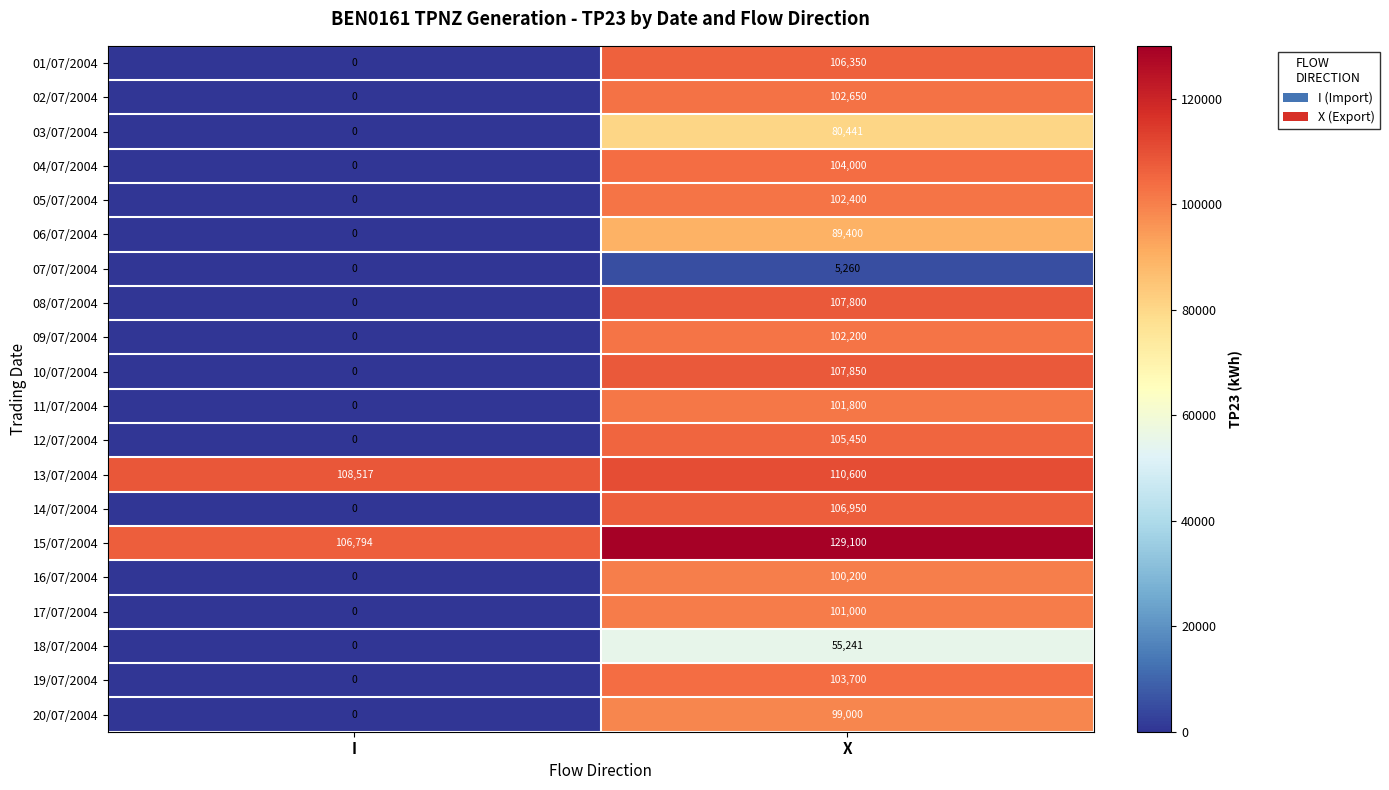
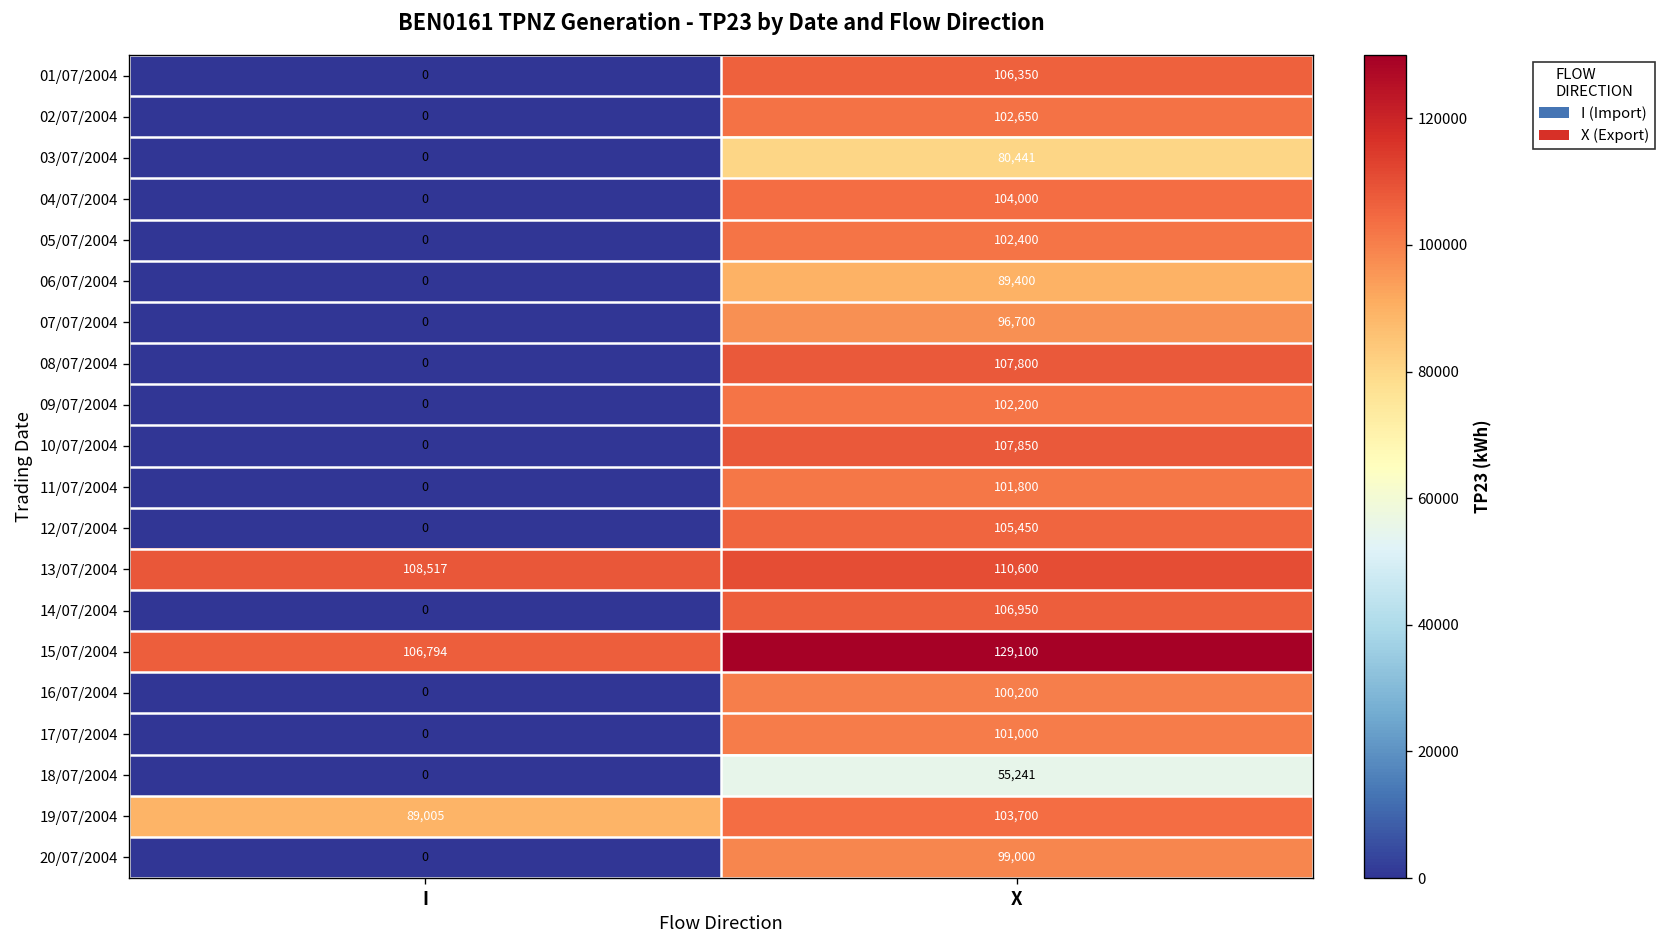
  {
    "01/07/2004": {
      "I": "0",
      "X": "106,350"
    },
    "02/07/2004": {
      "I": "0",
      "X": "102,650"
    },
    "03/07/2004": {
      "I": "0",
      "X": "80,441"
    },
    "04/07/2004": {
      "I": "0",
      "X": "104,000"
    },
    "05/07/2004": {
      "I": "0",
      "X": "102,400"
    },
    "06/07/2004": {
      "I": "0",
      "X": "89,400"
    },
    "07/07/2004": {
      "I": "0",
-     "X": "5,260"
+     "X": "96,700"
    },
    "08/07/2004": {
      "I": "0",
      "X": "107,800"
    },
    "09/07/2004": {
      "I": "0",
      "X": "102,200"
    },
    "10/07/2004": {
      "I": "0",
      "X": "107,850"
    },
    "11/07/2004": {
      "I": "0",
      "X": "101,800"
    },
    "12/07/2004": {
      "I": "0",
      "X": "105,450"
    },
    "13/07/2004": {
      "I": "108,517",
      "X": "110,600"
    },
    "14/07/2004": {
      "I": "0",
      "X": "106,950"
    },
    "15/07/2004": {
      "I": "106,794",
      "X": "129,100"
    },
    "16/07/2004": {
      "I": "0",
      "X": "100,200"
    },
    "17/07/2004": {
      "I": "0",
      "X": "101,000"
    },
    "18/07/2004": {
      "I": "0",
      "X": "55,241"
    },
    "19/07/2004": {
-     "I": "0",
+     "I": "89,005",
      "X": "103,700"
    },
    "20/07/2004": {
      "I": "0",
      "X": "99,000"
    }
  }
